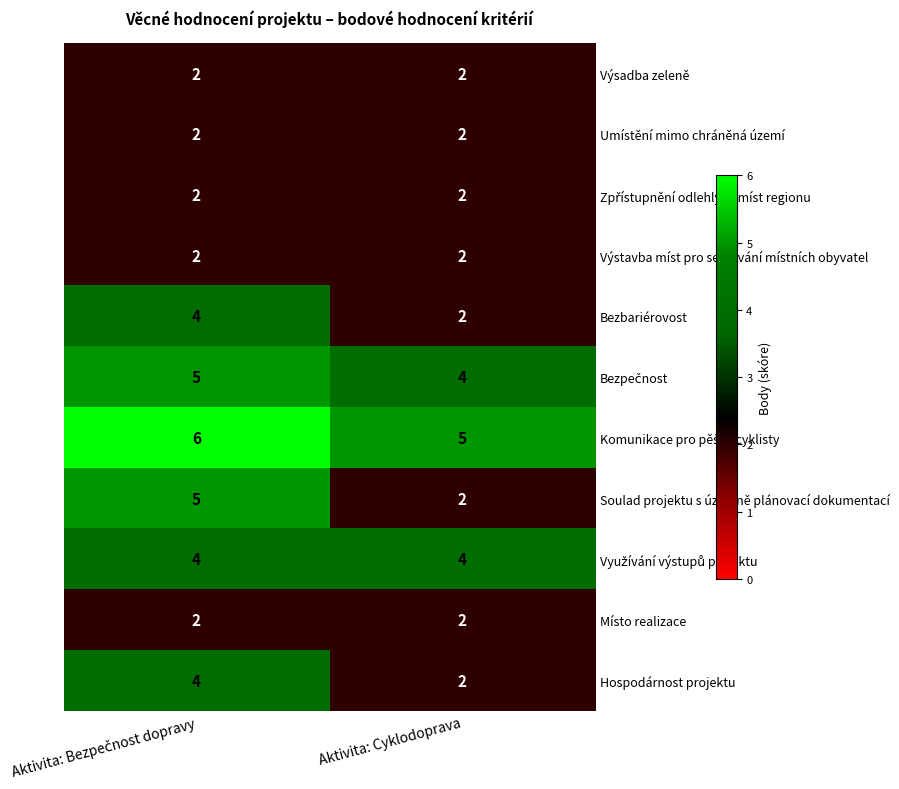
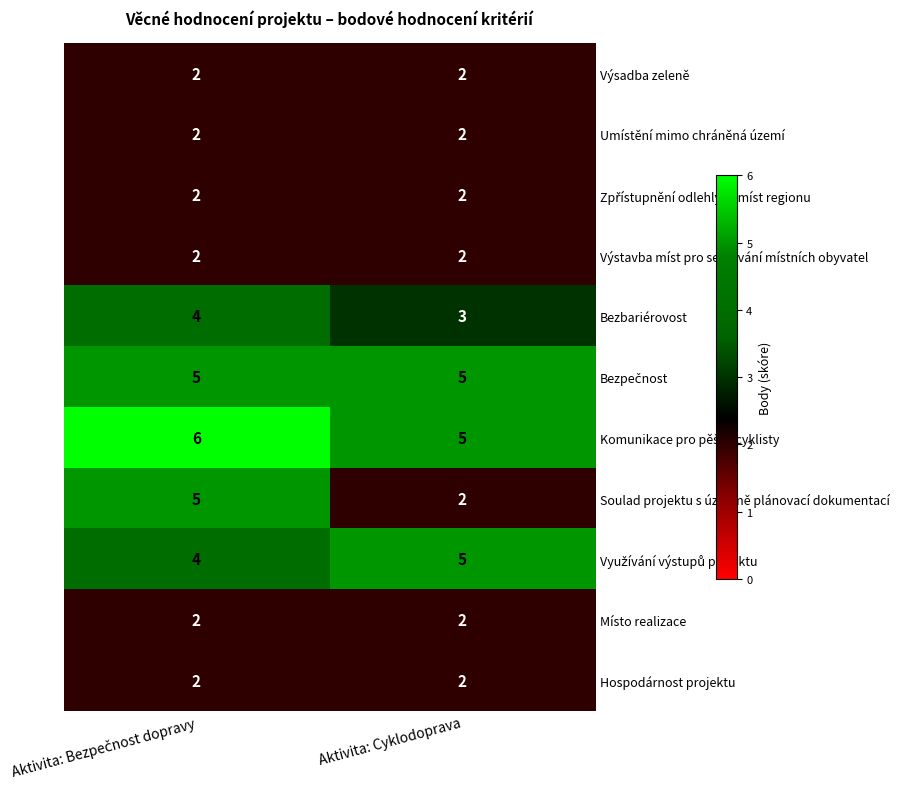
  {
    "Výsadba zeleně": {
      "Aktivita: Bezpečnost dopravy": 2,
      "Aktivita: Cyklodoprava": 2
    },
    "Umístění mimo chráněná území": {
      "Aktivita: Bezpečnost dopravy": 2,
      "Aktivita: Cyklodoprava": 2
    },
    "Zpřístupnění odlehlých míst regionu": {
      "Aktivita: Bezpečnost dopravy": 2,
      "Aktivita: Cyklodoprava": 2
    },
    "Výstavba míst pro setkávání místních obyvatel": {
      "Aktivita: Bezpečnost dopravy": 2,
      "Aktivita: Cyklodoprava": 2
    },
    "Bezbariérovost": {
      "Aktivita: Bezpečnost dopravy": 4,
-     "Aktivita: Cyklodoprava": 2
+     "Aktivita: Cyklodoprava": 3
    },
    "Bezpečnost": {
      "Aktivita: Bezpečnost dopravy": 5,
-     "Aktivita: Cyklodoprava": 4
+     "Aktivita: Cyklodoprava": 5
    },
    "Komunikace pro pěší a cyklisty": {
      "Aktivita: Bezpečnost dopravy": 6,
      "Aktivita: Cyklodoprava": 5
    },
    "Soulad projektu s územně plánovací dokumentací": {
      "Aktivita: Bezpečnost dopravy": 5,
      "Aktivita: Cyklodoprava": 2
    },
    "Využívání výstupů projektu": {
      "Aktivita: Bezpečnost dopravy": 4,
-     "Aktivita: Cyklodoprava": 4
+     "Aktivita: Cyklodoprava": 5
    },
    "Místo realizace": {
      "Aktivita: Bezpečnost dopravy": 2,
      "Aktivita: Cyklodoprava": 2
    },
    "Hospodárnost projektu": {
-     "Aktivita: Bezpečnost dopravy": 4,
+     "Aktivita: Bezpečnost dopravy": 2,
      "Aktivita: Cyklodoprava": 2
    }
  }
